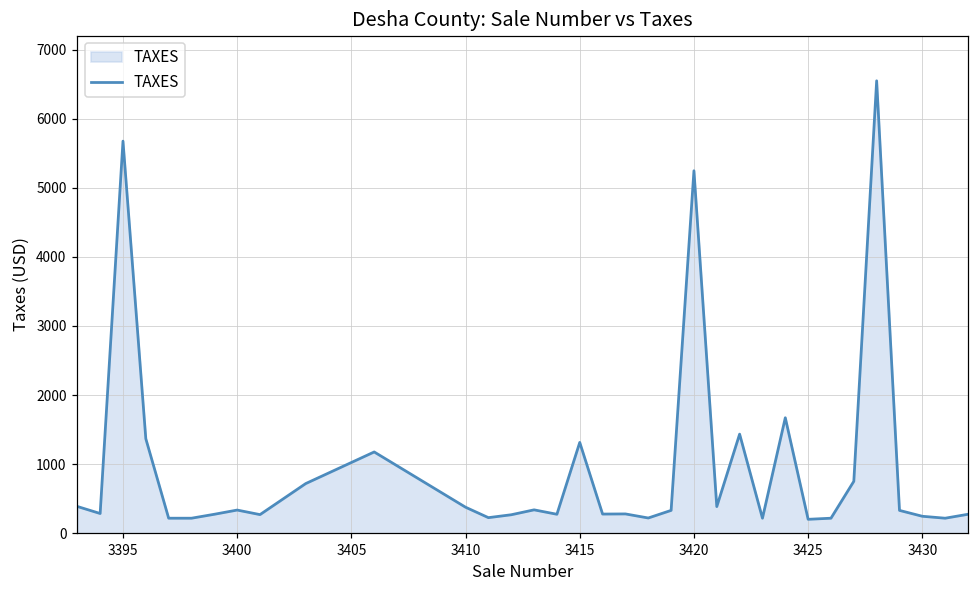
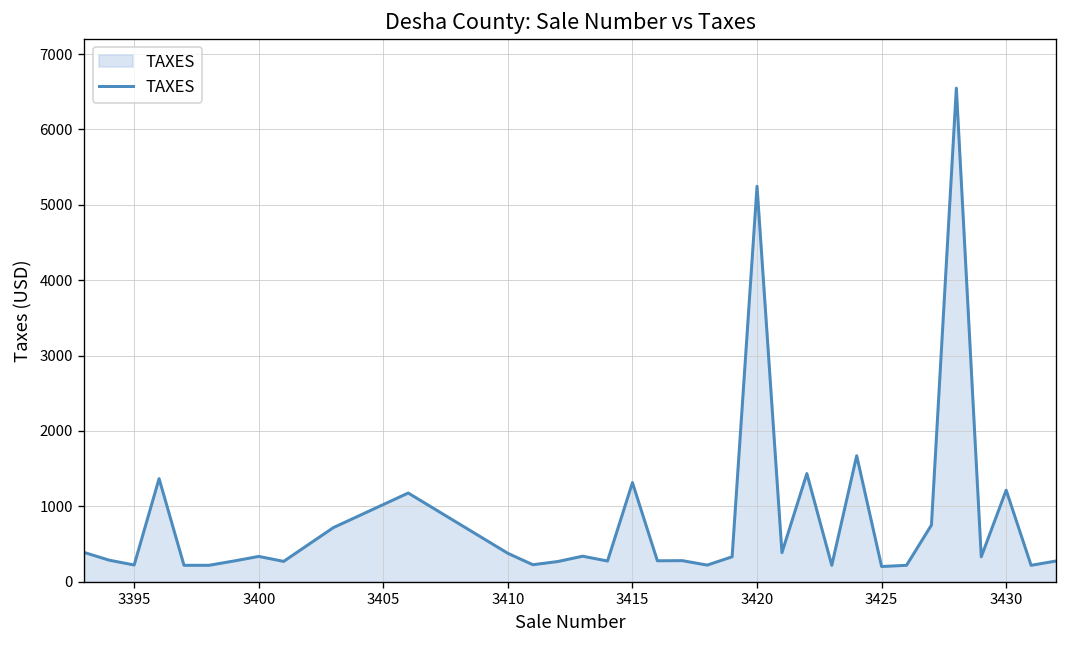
  {
-   "3395": 5700,
+   "3395": 200,
    "3400": 300,
    "3410": 400,
    "3415": 1300,
    "3420": 5200,
    "3425": 200,
-   "3430": 200
+   "3430": 1200
  }
